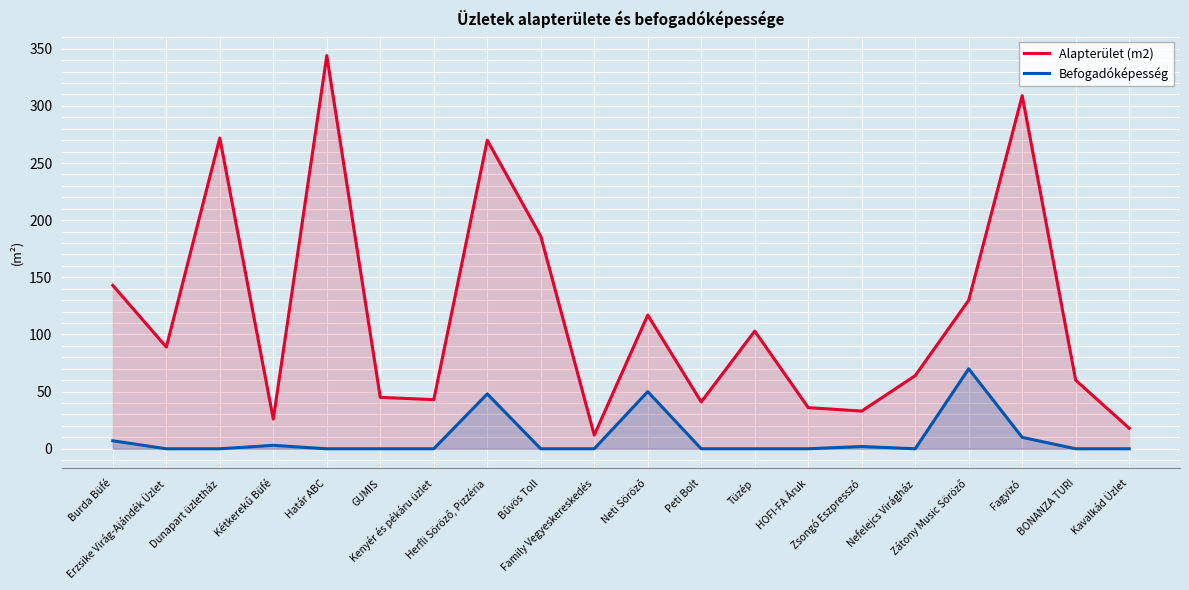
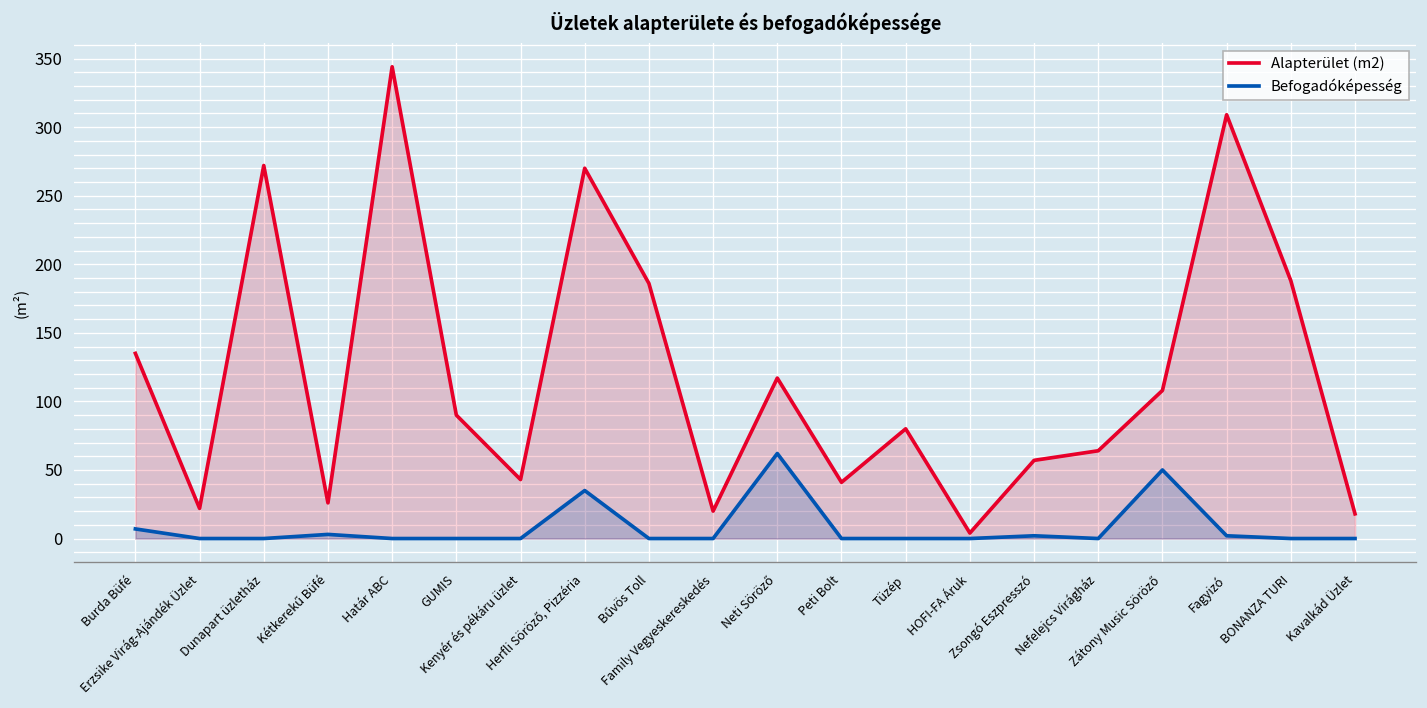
  {
    "Alapterület (m2)": {
-     "Burda Büfé": 143,
-     "Erzsike Virág-Ajándék Üzlet": 89,
+     "Burda Büfé": 135,
+     "Erzsike Virág-Ajándék Üzlet": 22,
      "Dunapart üzletház": 272,
      "Kétkerekű Büfé": 26,
      "Határ ABC": 344,
-     "GUMIS": 45,
+     "GUMIS": 90,
      "Kenyér és pékáru üzlet": 43,
      "Herfli Söröző, Pizzéria": 270,
      "Bűvös Toll": 186,
-     "Family Vegyeskereskedés": 12,
+     "Family Vegyeskereskedés": 20,
      "Neti Söröző": 117,
      "Peti Bolt": 41,
-     "Tüzép": 103,
-     "HOFI-FA Áruk": 36,
-     "Zsongó Eszpresszó": 33,
+     "Tüzép": 80,
+     "HOFI-FA Áruk": 4,
+     "Zsongó Eszpresszó": 57,
      "Nefelejcs Virágház": 64,
-     "Zátony Music Söröző": 130,
+     "Zátony Music Söröző": 108,
      "Fagyizó": 309,
-     "BONANZA TURI": 60,
+     "BONANZA TURI": 188,
      "Kavalkád Üzlet": 18
    },
    "Befogadóképesség": {
      "Burda Büfé": 7,
      "Erzsike Virág-Ajándék Üzlet": 0,
      "Dunapart üzletház": 0,
      "Kétkerekű Büfé": 3,
      "Határ ABC": 0,
      "GUMIS": 0,
      "Kenyér és pékáru üzlet": 0,
-     "Herfli Söröző, Pizzéria": 48,
+     "Herfli Söröző, Pizzéria": 35,
      "Bűvös Toll": 0,
      "Family Vegyeskereskedés": 0,
-     "Neti Söröző": 50,
+     "Neti Söröző": 62,
      "Peti Bolt": 0,
      "Tüzép": 0,
      "HOFI-FA Áruk": 0,
      "Zsongó Eszpresszó": 2,
      "Nefelejcs Virágház": 0,
-     "Zátony Music Söröző": 70,
-     "Fagyizó": 10,
+     "Zátony Music Söröző": 50,
+     "Fagyizó": 2,
      "BONANZA TURI": 0,
      "Kavalkád Üzlet": 0
    }
  }
